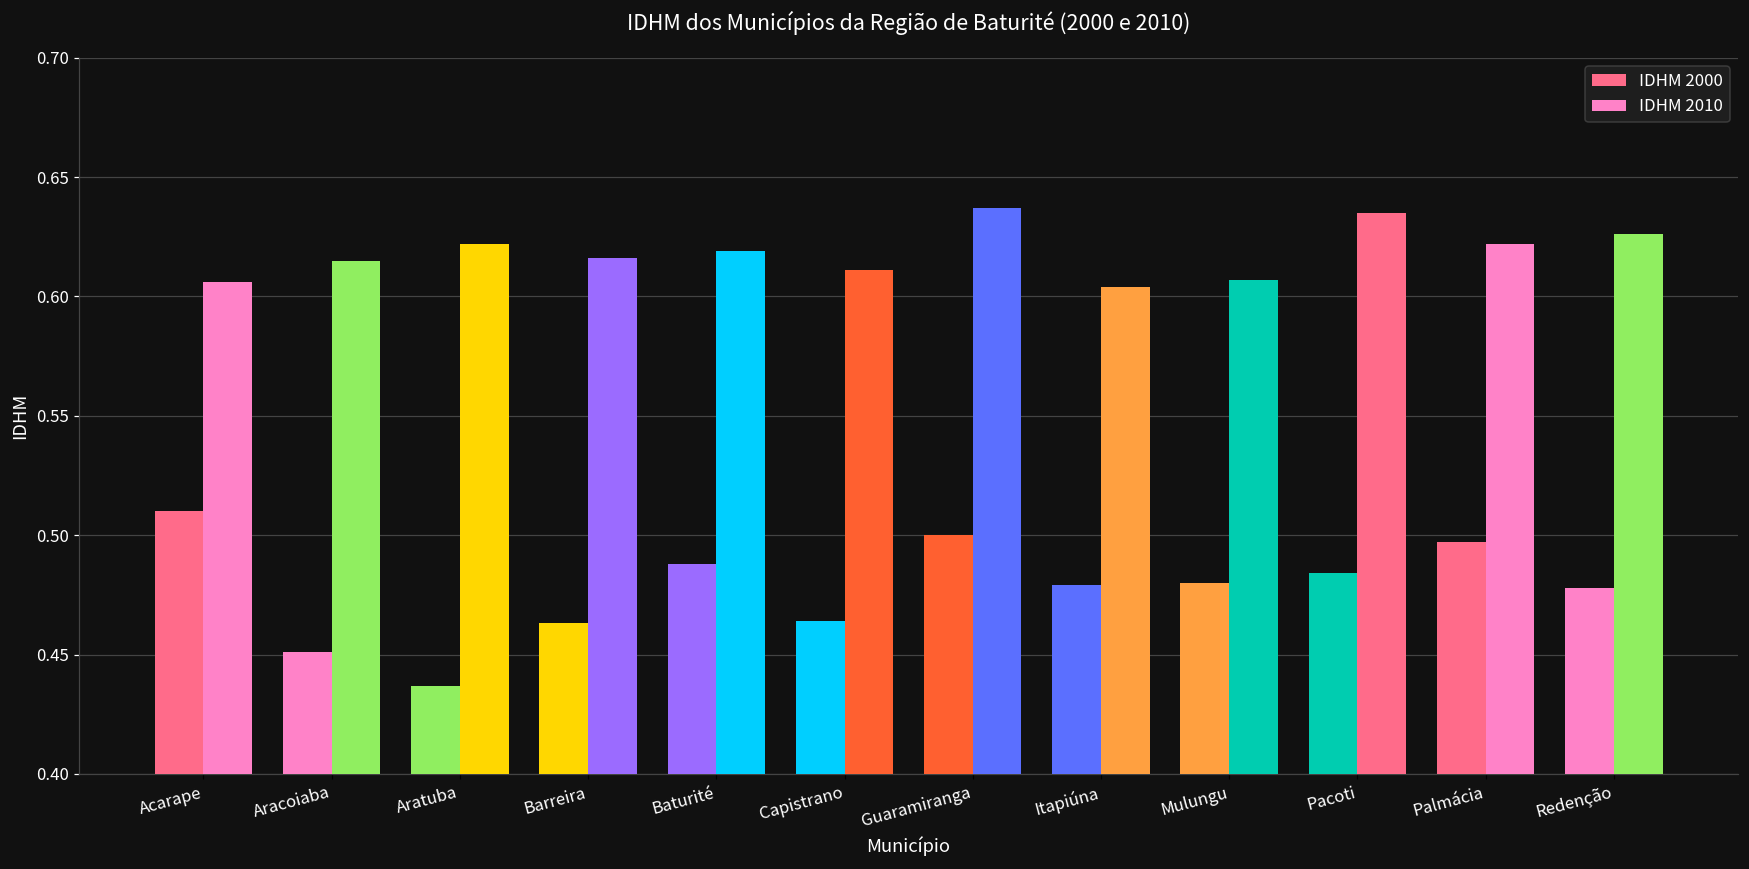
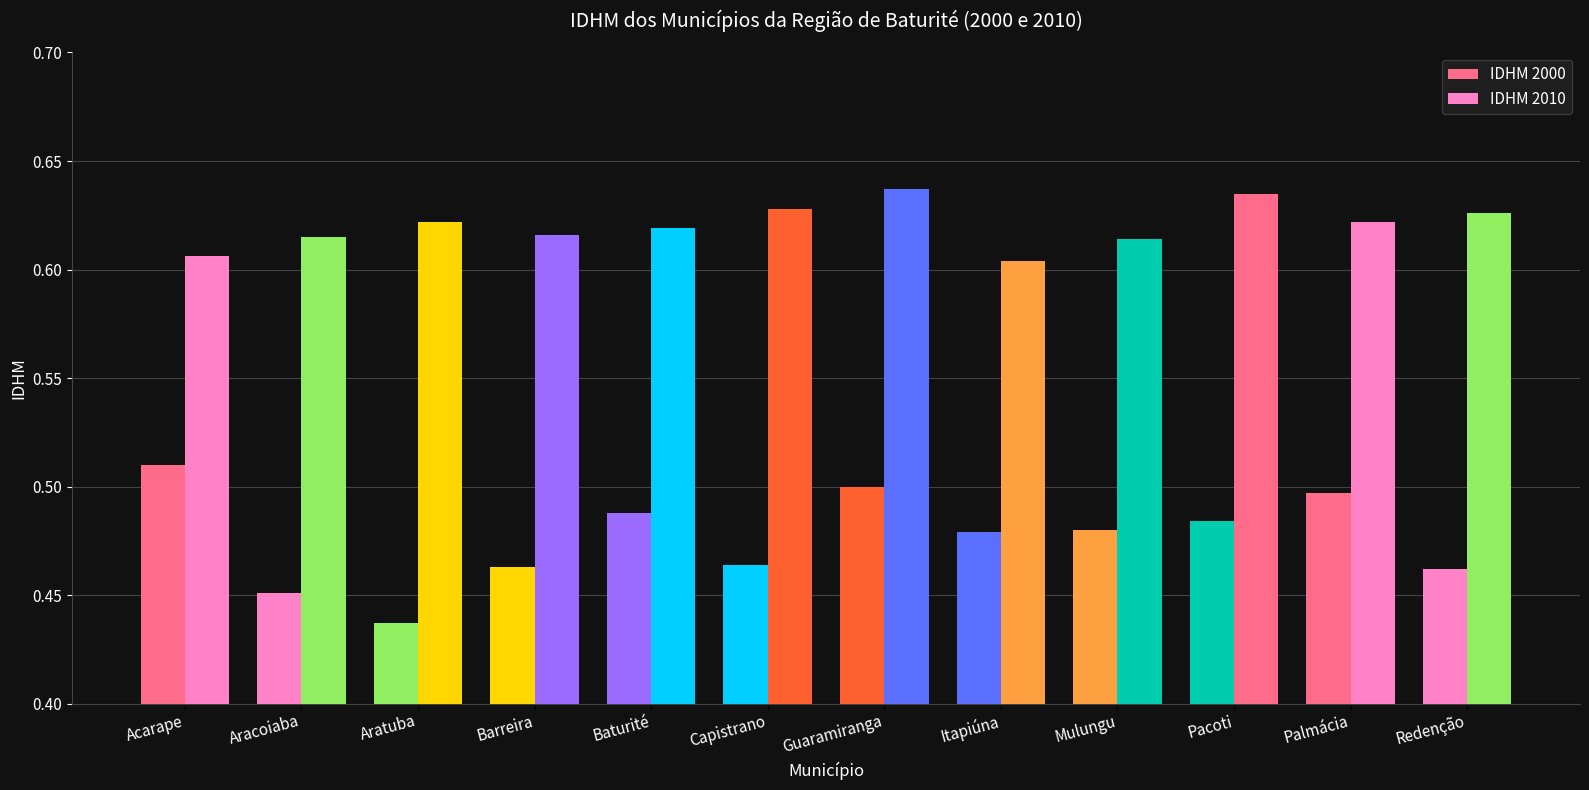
  {
    "IDHM 2000": {
      "Acarape": 0.510,
      "Aracoiaba": 0.451,
      "Aratuba": 0.437,
      "Barreira": 0.463,
      "Baturité": 0.488,
      "Capistrano": 0.464,
      "Guaramiranga": 0.500,
      "Itapiúna": 0.479,
      "Mulungu": 0.480,
      "Pacoti": 0.484,
      "Palmácia": 0.497,
-     "Redenção": 0.478
+     "Redenção": 0.462
    },
    "IDHM 2010": {
      "Acarape": 0.606,
      "Aracoiaba": 0.615,
      "Aratuba": 0.622,
      "Barreira": 0.616,
      "Baturité": 0.619,
-     "Capistrano": 0.611,
+     "Capistrano": 0.628,
      "Guaramiranga": 0.637,
      "Itapiúna": 0.604,
-     "Mulungu": 0.607,
+     "Mulungu": 0.614,
      "Pacoti": 0.635,
      "Palmácia": 0.622,
      "Redenção": 0.626
    }
  }
